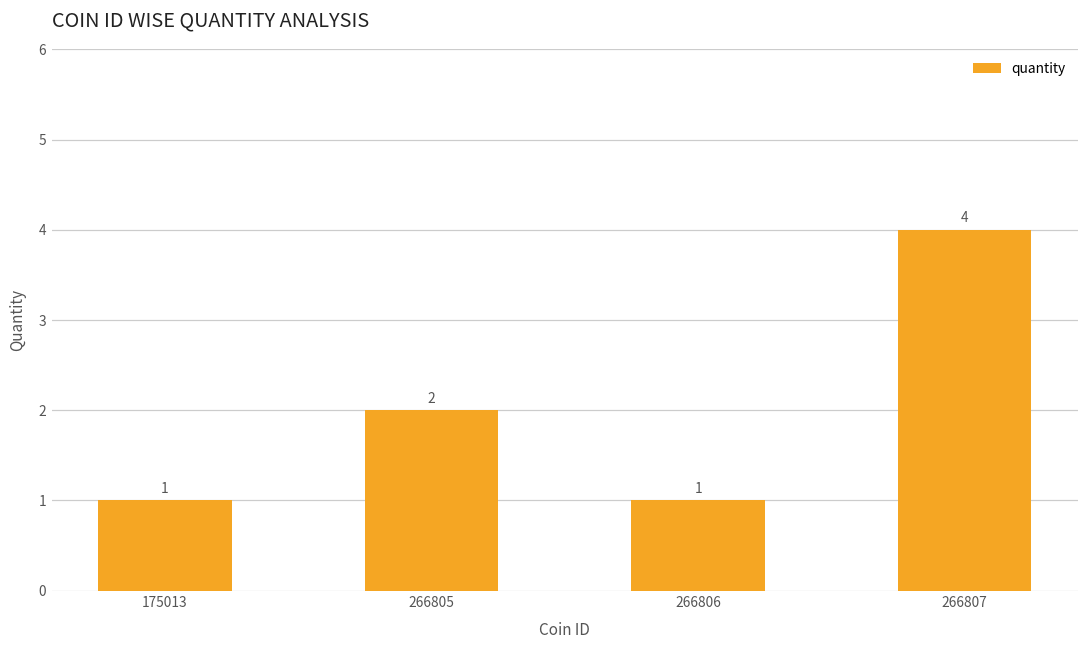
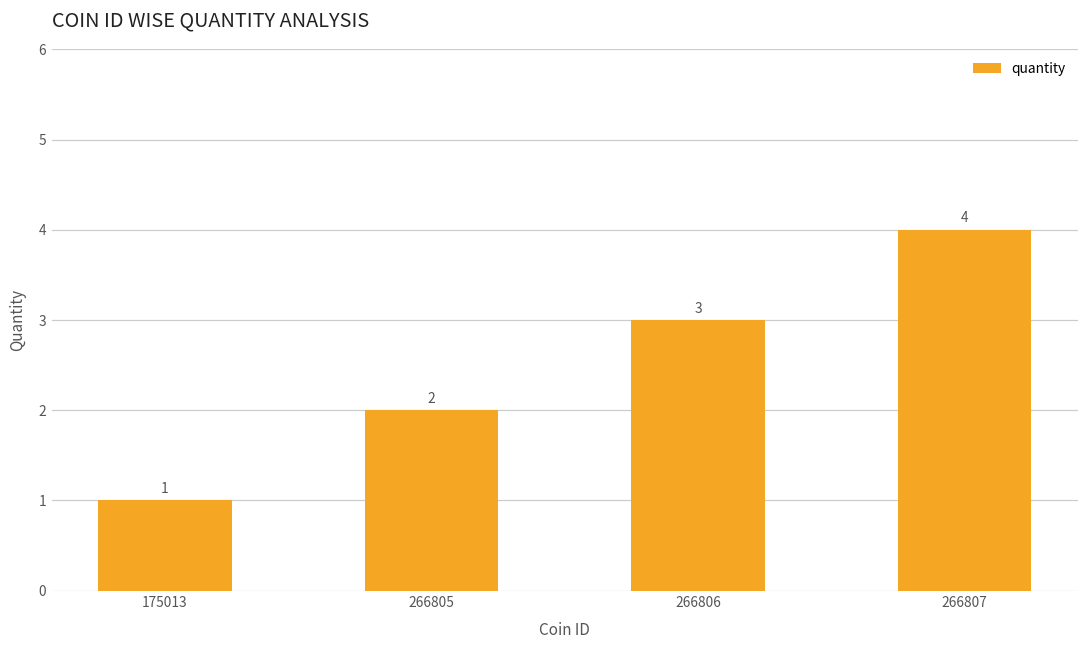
  {
    "175013": 1,
    "266805": 2,
-   "266806": 1,
+   "266806": 3,
    "266807": 4
  }
